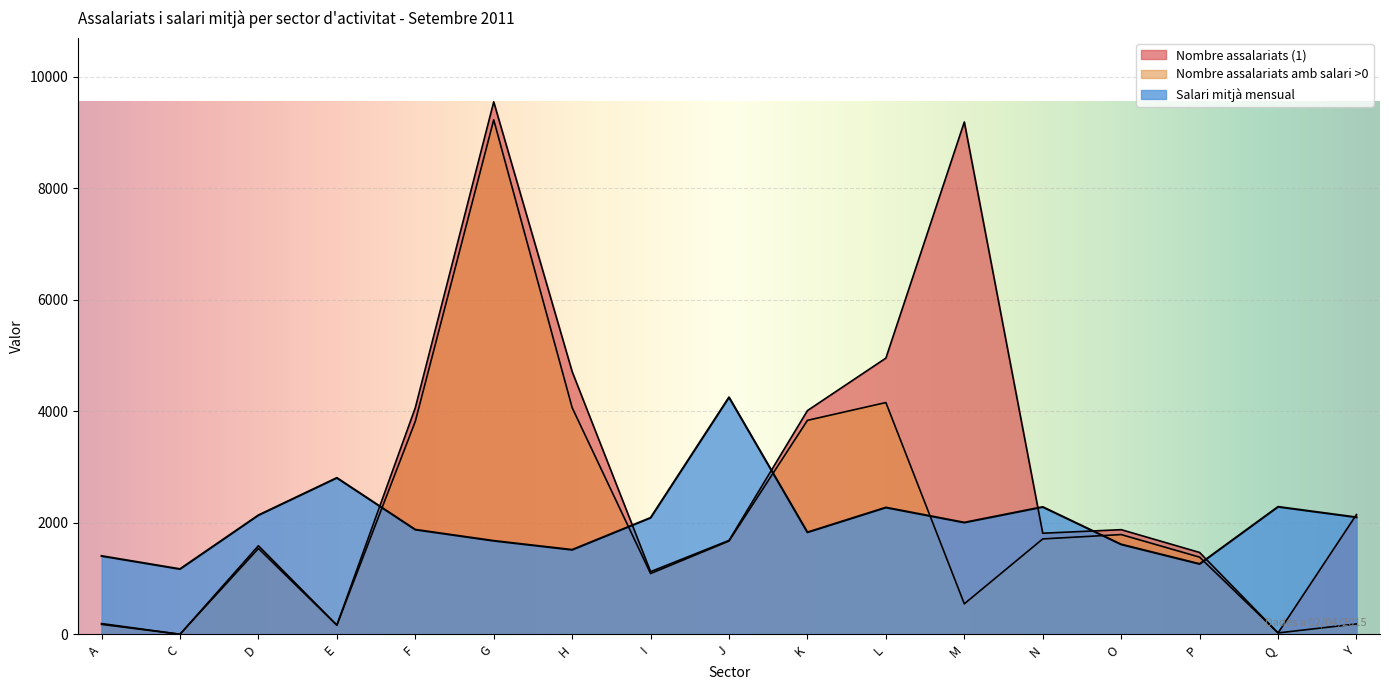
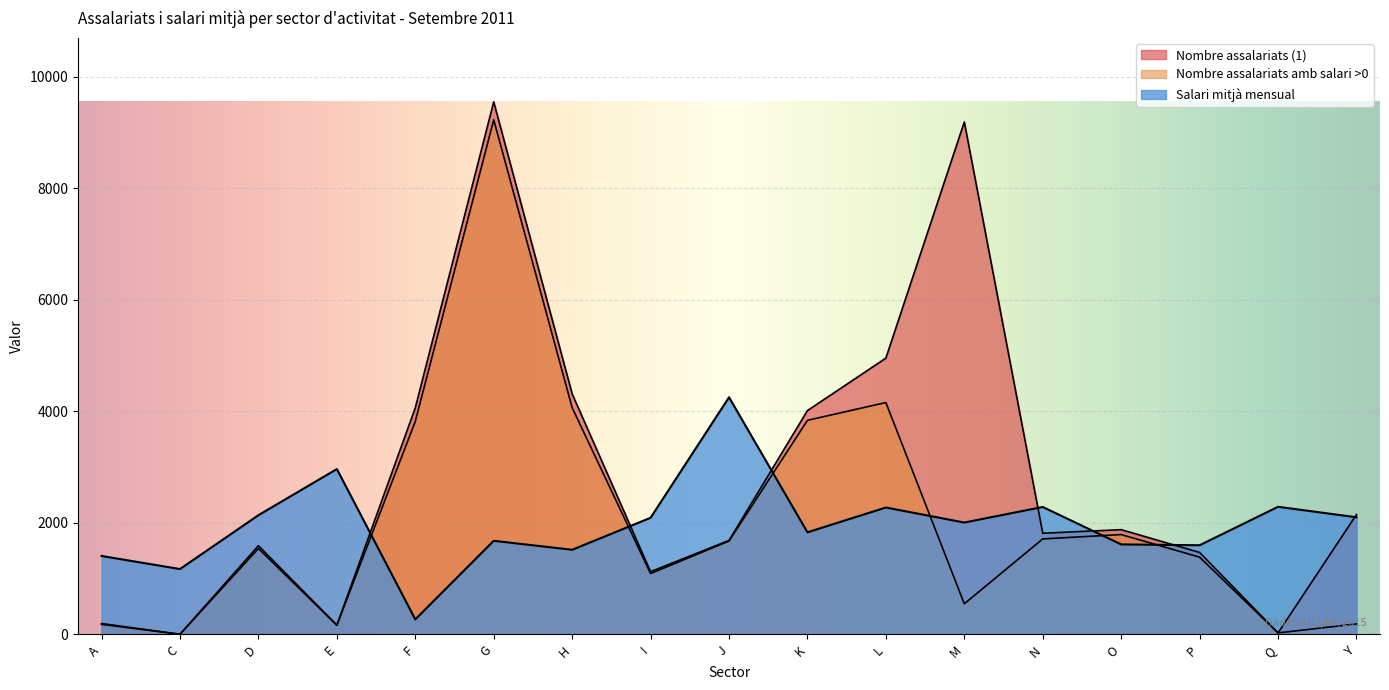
  {
    "Nombre assalariats (1)": {
      "D": 1600,
      "F": 4100,
      "G": 9600,
-     "H": 4700,
+     "H": 4300,
      "K": 4000,
      "L": 5000,
      "M": 9200,
      "N": 1800,
      "O": 1900,
      "P": 1500,
      "Y": 2100
    },
    "Nombre assalariats amb salari >0": {
      "D": 1500,
      "F": 3800,
      "G": 9200,
      "H": 4100,
      "K": 3800,
      "L": 4200,
      "M": 500,
      "N": 1700,
      "O": 1800,
      "P": 1400
    },
    "Salari mitjà mensual": {
      "A": 1400,
      "C": 1200,
      "D": 2100,
-     "E": 2800,
-     "F": 1900,
+     "E": 3000,
+     "F": 300,
      "G": 1700,
      "H": 1500,
      "I": 2100,
      "J": 4300,
      "K": 1800,
      "L": 2300,
      "M": 2000,
      "N": 2300,
      "O": 1600,
-     "P": 1300,
+     "P": 1600,
      "Q": 2300,
      "Y": 2100
    }
  }
